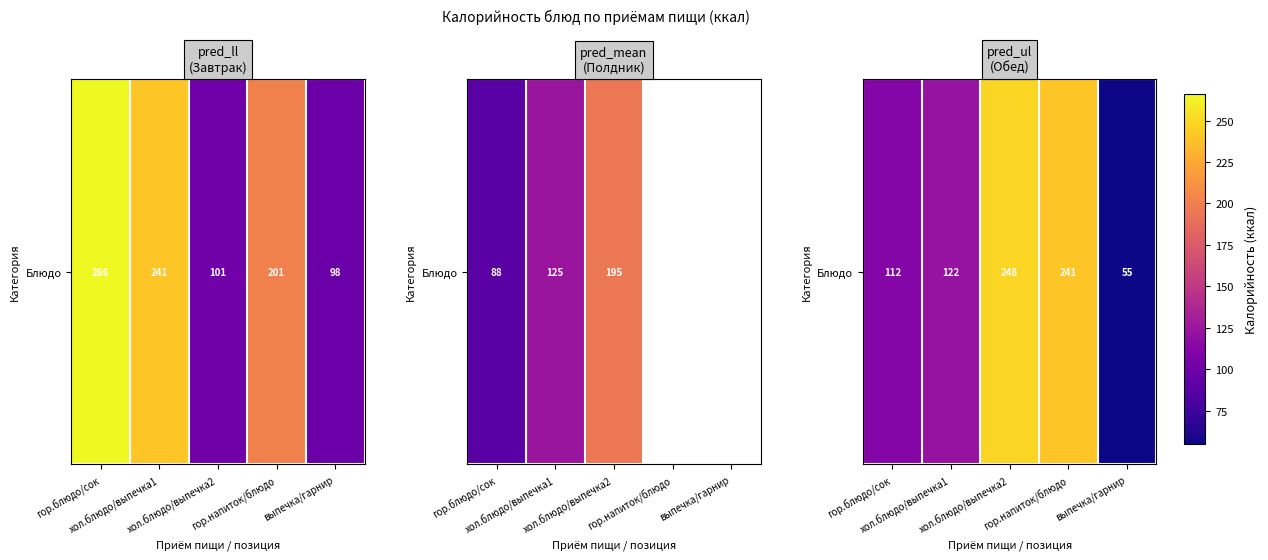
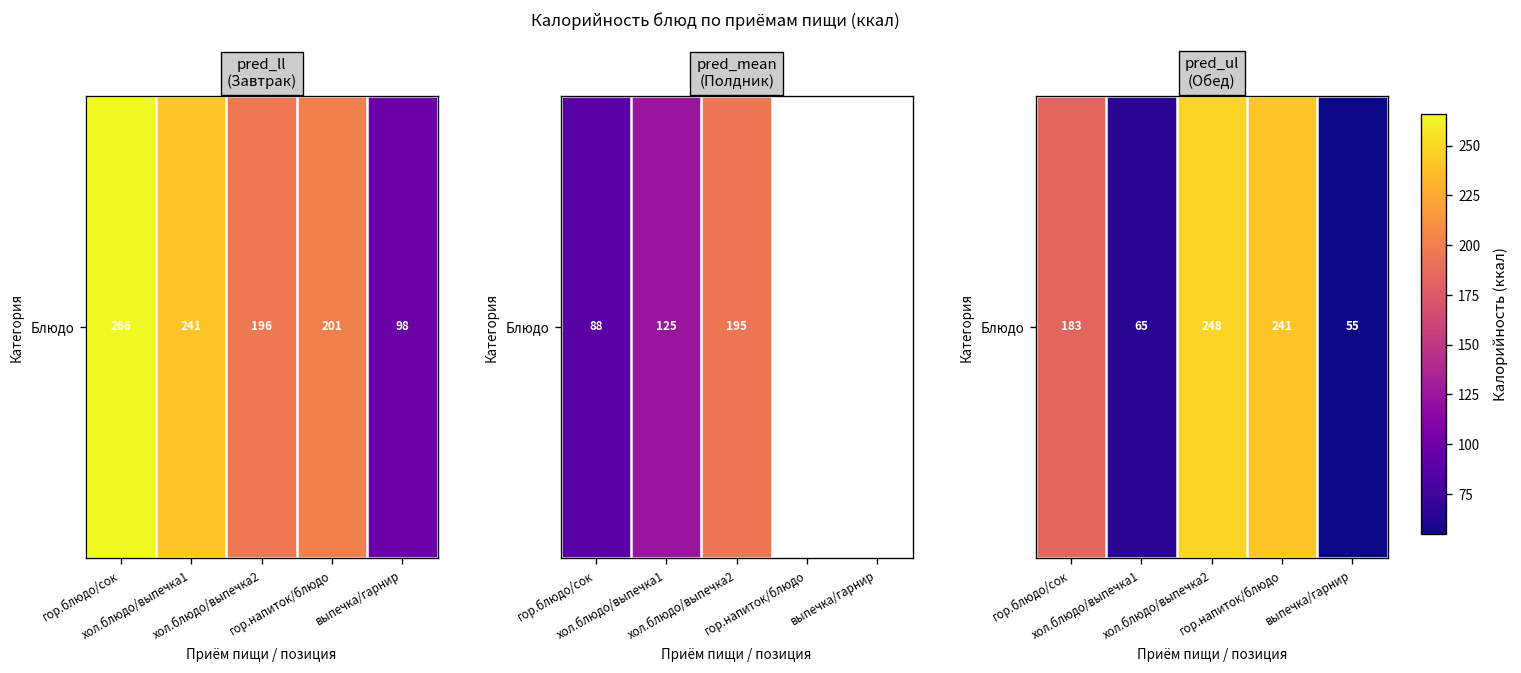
  {
    "pred_ll (Завтрак)": {
      "Блюдо": {
        "гор.блюдо/сок": 266,
        "хол.блюдо/выпечка1": 241,
-       "хол.блюдо/выпечка2": 101,
+       "хол.блюдо/выпечка2": 196,
        "гор.напиток/блюдо": 201,
        "выпечка/гарнир": 98
      }
    },
    "pred_mean (Полдник)": {
      "Блюдо": {
        "гор.блюдо/сок": 88,
        "хол.блюдо/выпечка1": 125,
        "хол.блюдо/выпечка2": 195
      }
    },
    "pred_ul (Обед)": {
      "Блюдо": {
-       "гор.блюдо/сок": 112,
-       "хол.блюдо/выпечка1": 122,
+       "гор.блюдо/сок": 183,
+       "хол.блюдо/выпечка1": 65,
        "хол.блюдо/выпечка2": 248,
        "гор.напиток/блюдо": 241,
        "выпечка/гарнир": 55
      }
    }
  }
